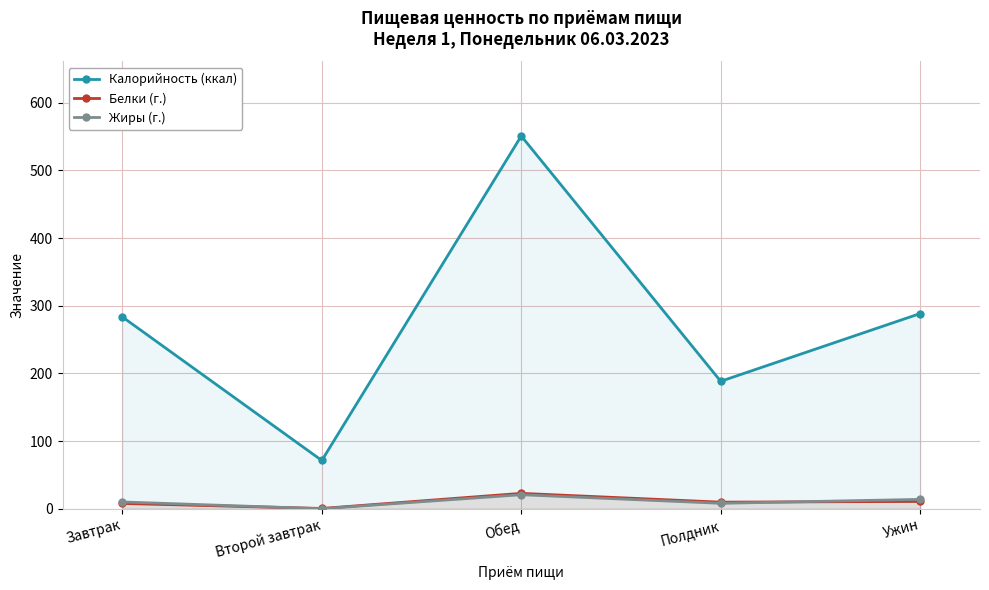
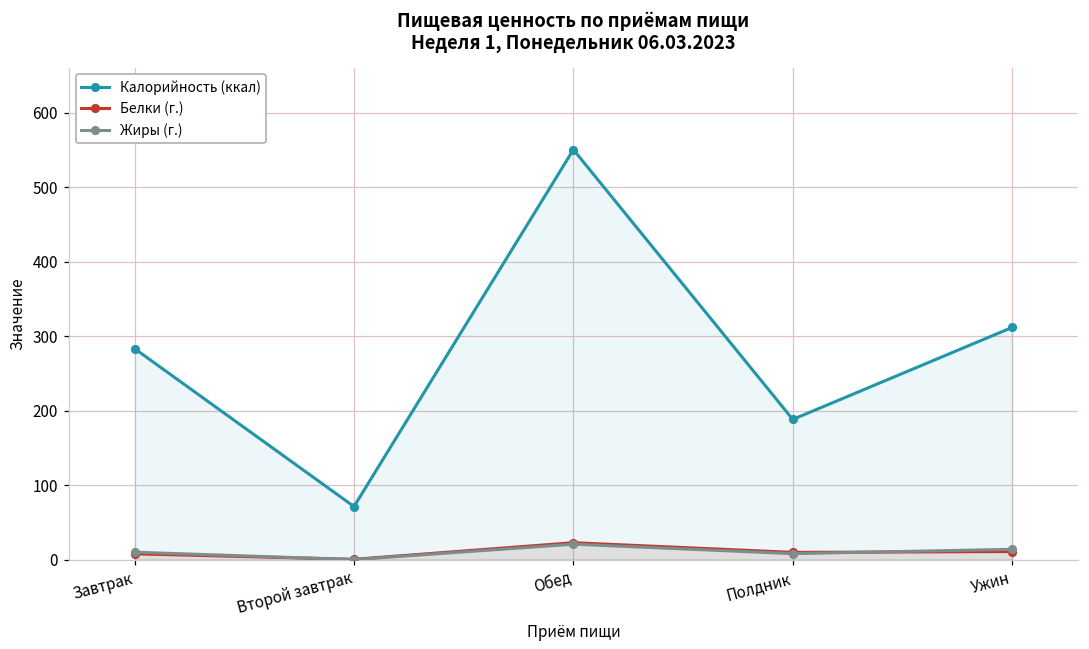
  {
    "Калорийность (ккал)": {
      "Завтрак": 280,
      "Второй завтрак": 70,
      "Обед": 550,
      "Полдник": 190,
-     "Ужин": 290
+     "Ужин": 310
    }
  }
